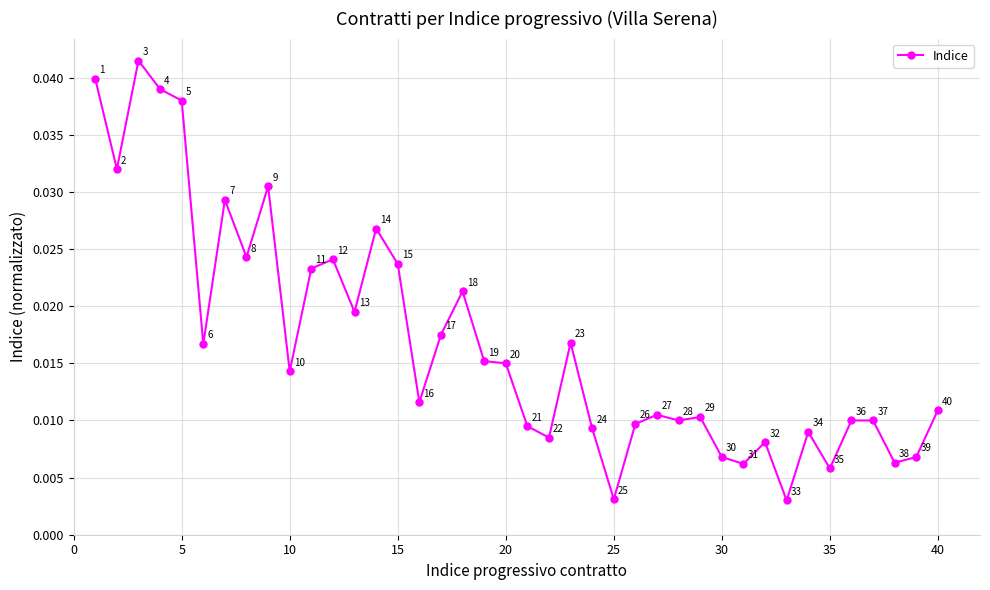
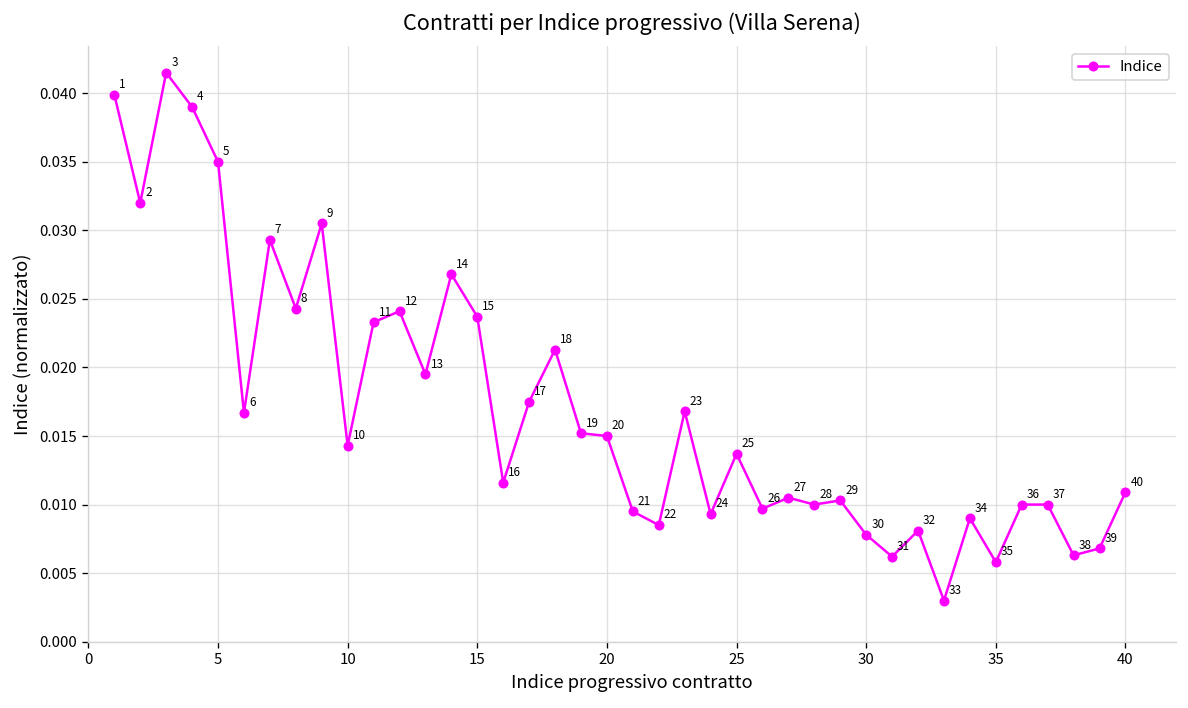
  {
-   "5": 0.038,
-   "25": 0.0031,
-   "30": 0.0068
+   "5": 0.035,
+   "25": 0.0137,
+   "30": 0.0078
  }
